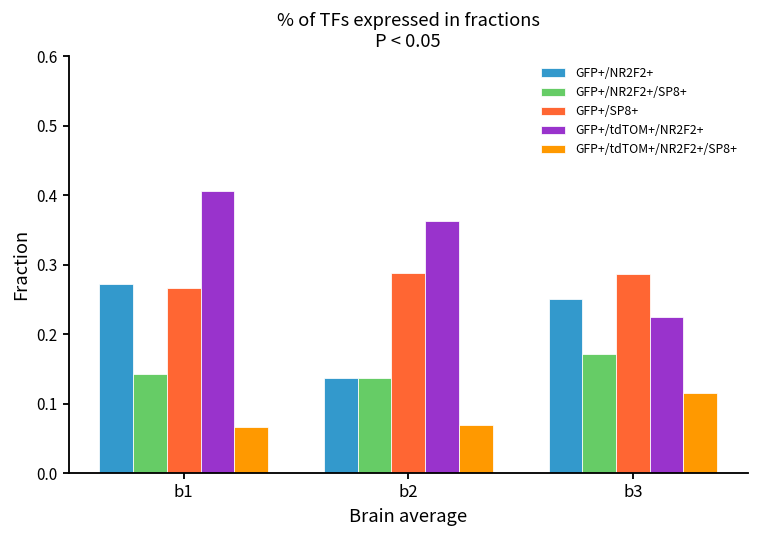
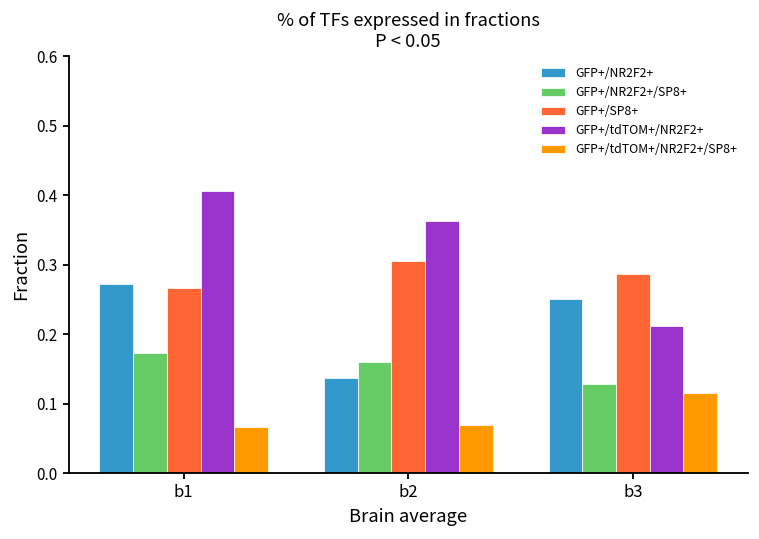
  {
    "GFP+/NR2F2+": {
      "b1": 0.27,
      "b2": 0.14,
      "b3": 0.25
    },
    "GFP+/NR2F2+/SP8+": {
-     "b1": 0.14,
-     "b2": 0.14,
-     "b3": 0.17
+     "b1": 0.17,
+     "b2": 0.16,
+     "b3": 0.13
    },
    "GFP+/SP8+": {
      "b1": 0.27,
-     "b2": 0.29,
+     "b2": 0.31,
      "b3": 0.29
    },
    "GFP+/tdTOM+/NR2F2+": {
      "b1": 0.41,
      "b2": 0.36,
-     "b3": 0.23
+     "b3": 0.21
    },
    "GFP+/tdTOM+/NR2F2+/SP8+": {
      "b1": 0.07,
      "b2": 0.07,
      "b3": 0.12
    }
  }
